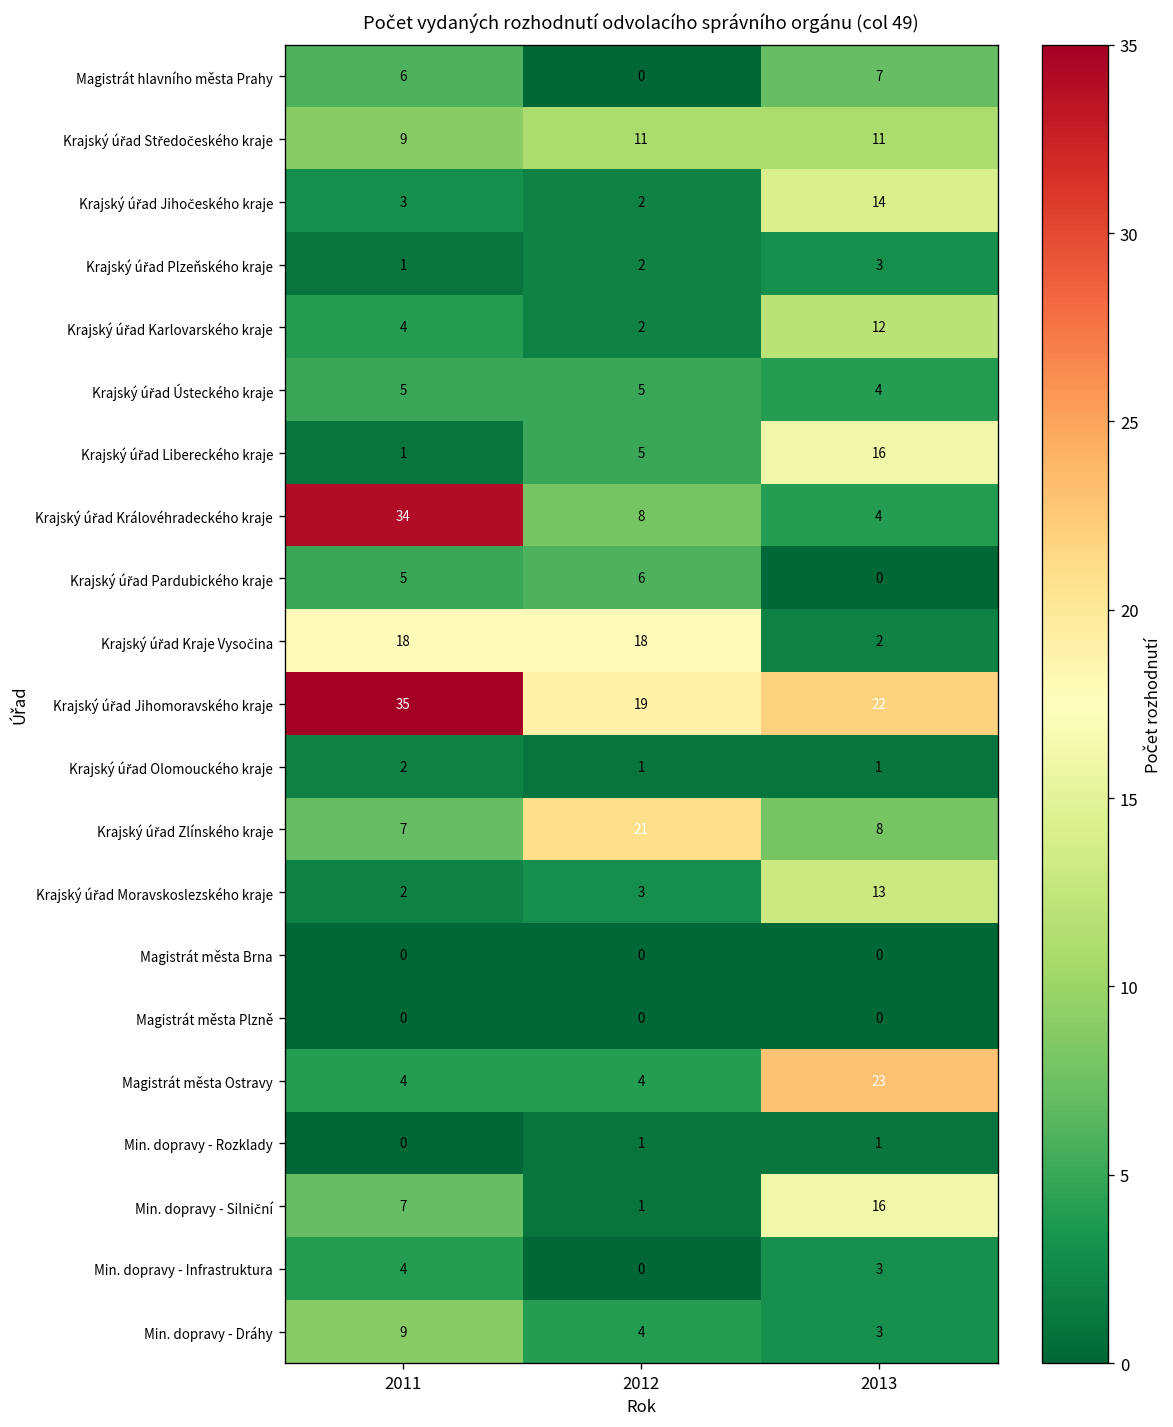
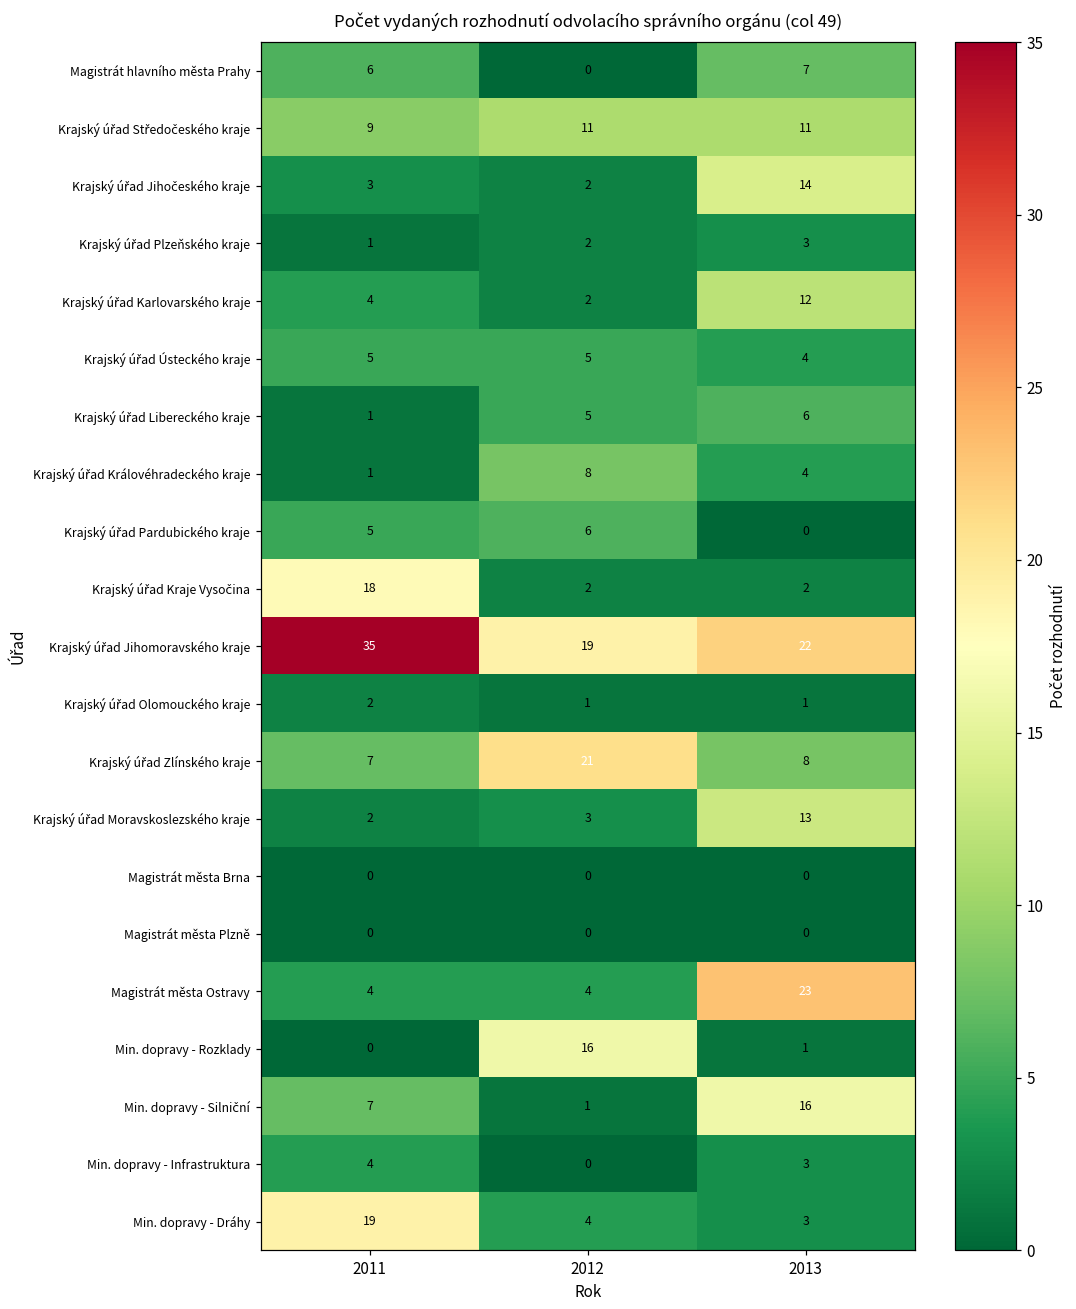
  {
    "Magistrát hlavního města Prahy": {
      "2011": 6,
      "2012": 0,
      "2013": 7
    },
    "Krajský úřad Středočeského kraje": {
      "2011": 9,
      "2012": 11,
      "2013": 11
    },
    "Krajský úřad Jihočeského kraje": {
      "2011": 3,
      "2012": 2,
      "2013": 14
    },
    "Krajský úřad Plzeňského kraje": {
      "2011": 1,
      "2012": 2,
      "2013": 3
    },
    "Krajský úřad Karlovarského kraje": {
      "2011": 4,
      "2012": 2,
      "2013": 12
    },
    "Krajský úřad Ústeckého kraje": {
      "2011": 5,
      "2012": 5,
      "2013": 4
    },
    "Krajský úřad Libereckého kraje": {
      "2011": 1,
      "2012": 5,
-     "2013": 16
+     "2013": 6
    },
    "Krajský úřad Královéhradeckého kraje": {
-     "2011": 34,
+     "2011": 1,
      "2012": 8,
      "2013": 4
    },
    "Krajský úřad Pardubického kraje": {
      "2011": 5,
      "2012": 6,
      "2013": 0
    },
    "Krajský úřad Kraje Vysočina": {
      "2011": 18,
-     "2012": 18,
+     "2012": 2,
      "2013": 2
    },
    "Krajský úřad Jihomoravského kraje": {
      "2011": 35,
      "2012": 19,
      "2013": 22
    },
    "Krajský úřad Olomouckého kraje": {
      "2011": 2,
      "2012": 1,
      "2013": 1
    },
    "Krajský úřad Zlínského kraje": {
      "2011": 7,
      "2012": 21,
      "2013": 8
    },
    "Krajský úřad Moravskoslezského kraje": {
      "2011": 2,
      "2012": 3,
      "2013": 13
    },
    "Magistrát města Brna": {
      "2011": 0,
      "2012": 0,
      "2013": 0
    },
    "Magistrát města Plzně": {
      "2011": 0,
      "2012": 0,
      "2013": 0
    },
    "Magistrát města Ostravy": {
      "2011": 4,
      "2012": 4,
      "2013": 23
    },
    "Min. dopravy - Rozklady": {
      "2011": 0,
-     "2012": 1,
+     "2012": 16,
      "2013": 1
    },
    "Min. dopravy - Silniční": {
      "2011": 7,
      "2012": 1,
      "2013": 16
    },
    "Min. dopravy - Infrastruktura": {
      "2011": 4,
      "2012": 0,
      "2013": 3
    },
    "Min. dopravy - Dráhy": {
-     "2011": 9,
+     "2011": 19,
      "2012": 4,
      "2013": 3
    }
  }
